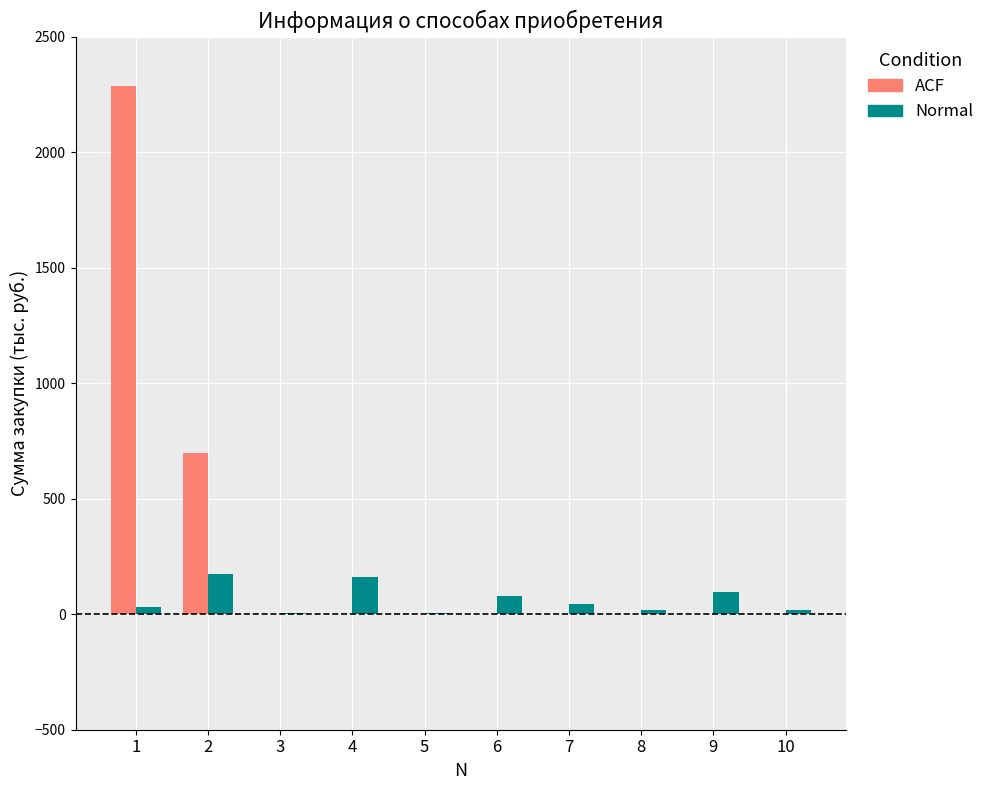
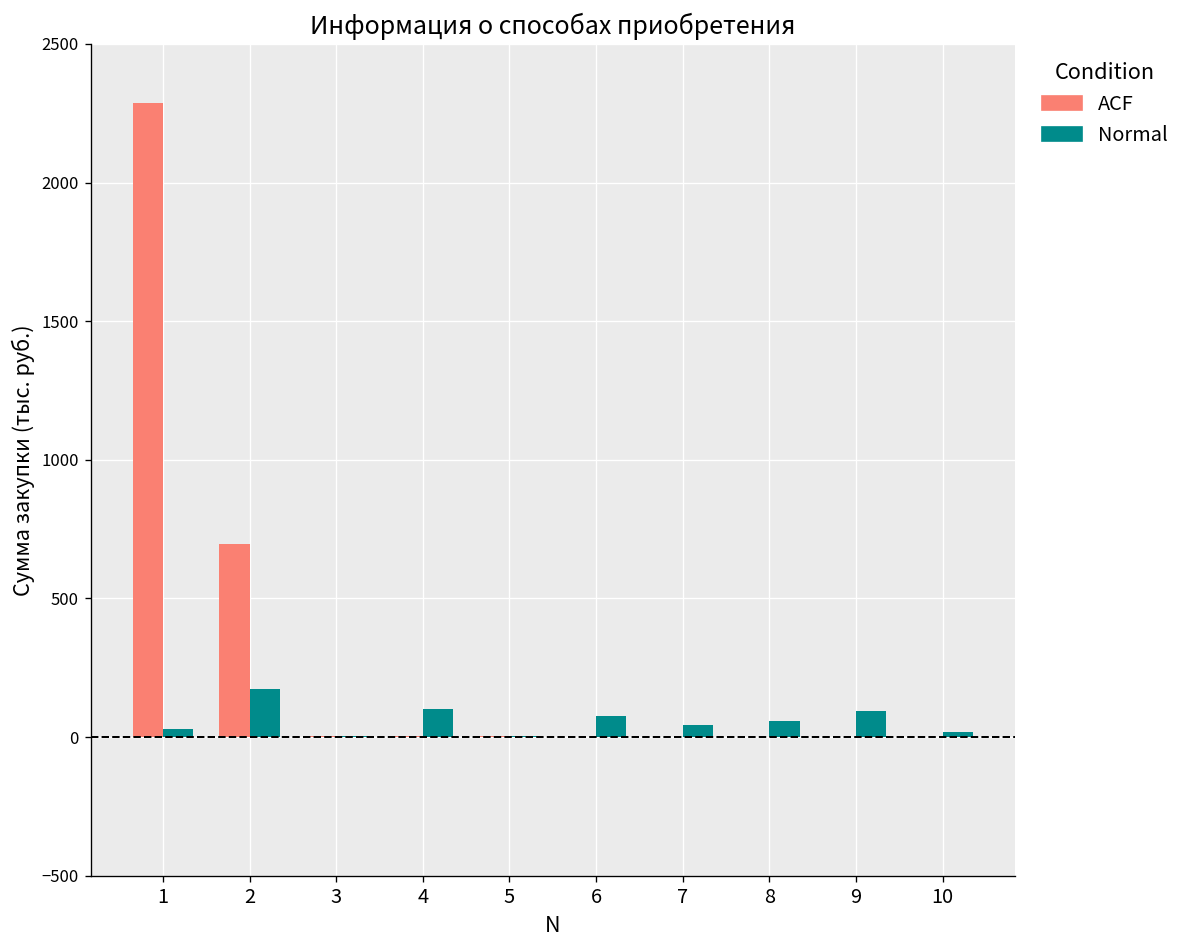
  {
    "ACF": {
      "1": 2290,
      "2": 700
    },
    "Normal": {
      "1": 30,
      "2": 170,
-     "4": 160,
+     "4": 100,
      "6": 80,
      "7": 40,
-     "8": 20,
+     "8": 60,
      "9": 100,
      "10": 20
    }
  }
